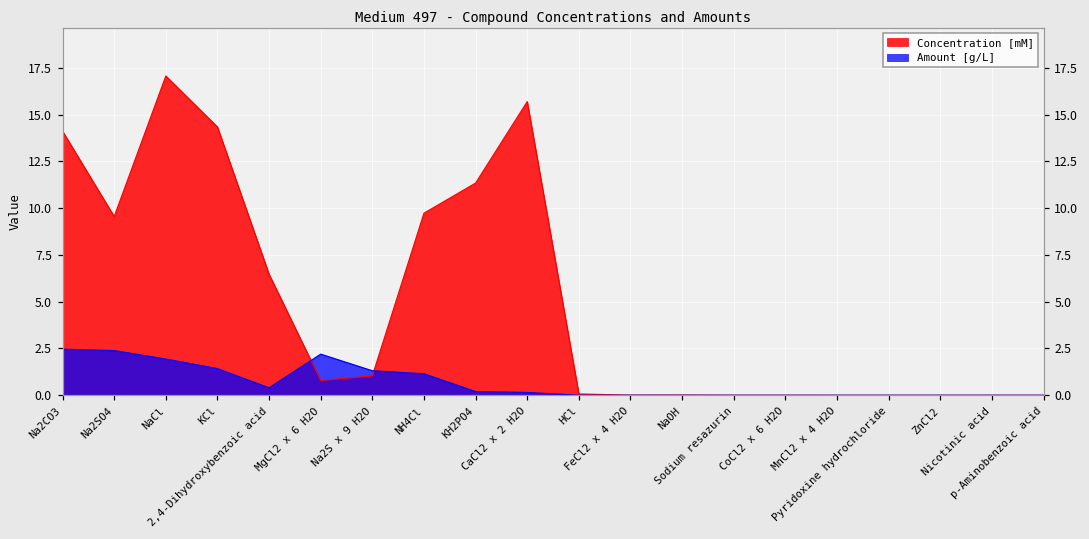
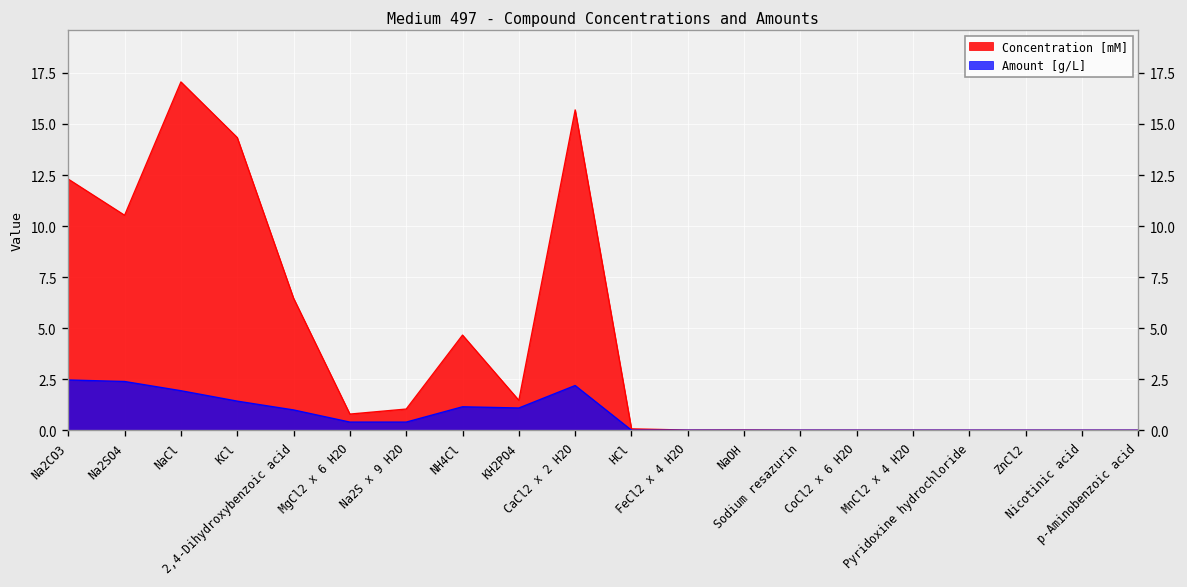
  {
    "Concentration [mM]": {
-     "Na2CO3": 14.1,
-     "Na2SO4": 9.6,
+     "Na2CO3": 12.3,
+     "Na2SO4": 10.5,
      "NaCl": 17.1,
      "KCl": 14.3,
      "2,4-Dihydroxybenzoic acid": 6.5,
      "MgCl2 x 6 H2O": 0.8,
      "Na2S x 9 H2O": 1.0,
-     "NH4Cl": 9.7,
-     "KH2PO4": 11.3,
+     "NH4Cl": 4.7,
+     "KH2PO4": 1.5,
      "CaCl2 x 2 H2O": 15.7
    },
    "Amount [g/L]": {
      "Na2CO3": 2.5,
      "Na2SO4": 2.4,
      "NaCl": 1.9,
      "KCl": 1.4,
-     "2,4-Dihydroxybenzoic acid": 0.4,
-     "MgCl2 x 6 H2O": 2.2,
-     "Na2S x 9 H2O": 1.3,
+     "2,4-Dihydroxybenzoic acid": 1.0,
+     "MgCl2 x 6 H2O": 0.4,
+     "Na2S x 9 H2O": 0.4,
      "NH4Cl": 1.1,
-     "KH2PO4": 0.2,
-     "CaCl2 x 2 H2O": 0.1
+     "KH2PO4": 1.1,
+     "CaCl2 x 2 H2O": 2.2
    }
  }
